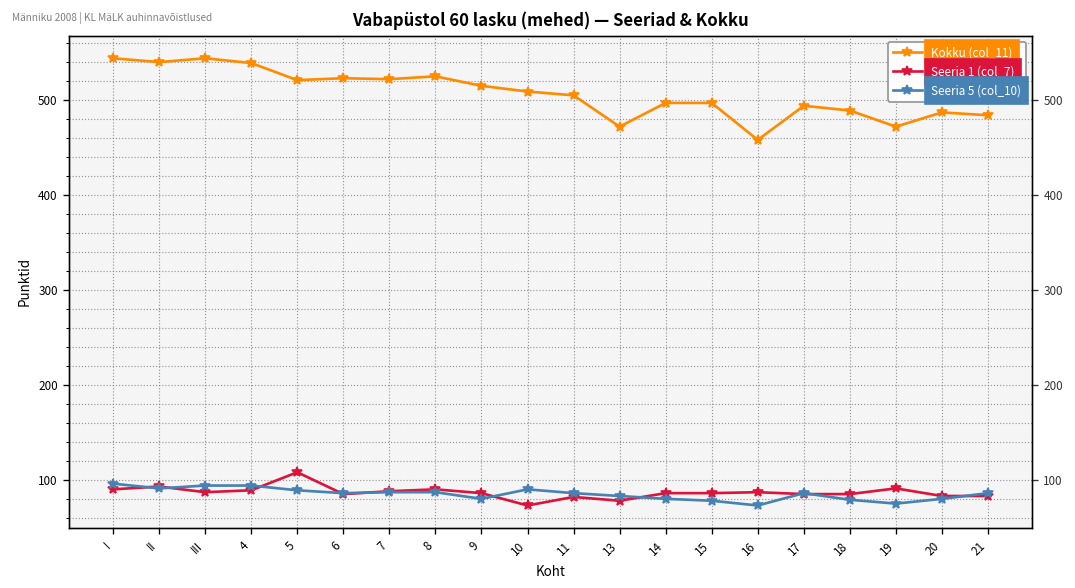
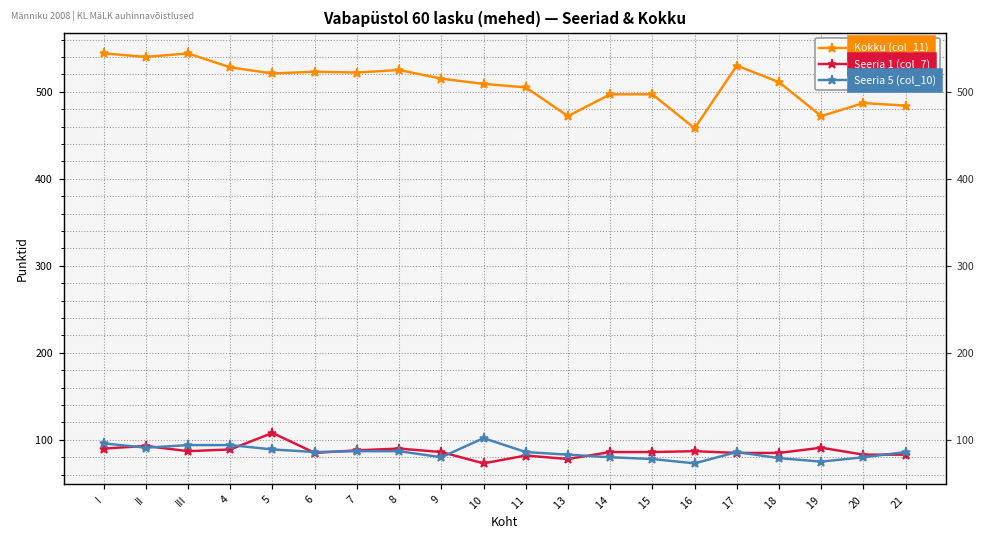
  {
    "Kokku (col_11)": {
      "I": 540,
      "II": 540,
      "III": 540,
-     "4": 540,
+     "4": 530,
      "5": 520,
      "6": 520,
      "7": 520,
      "8": 530,
      "9": 520,
      "10": 510,
      "11": 510,
      "13": 470,
      "14": 500,
      "15": 500,
      "16": 460,
-     "17": 490,
-     "18": 490,
+     "17": 530,
+     "18": 510,
      "19": 470,
      "20": 490,
      "21": 480
    },
    "Seeria 1 (col_7)": {
      "I": 90,
      "III": 90,
      "4": 90,
      "5": 110,
      "9": 90,
      "10": 70,
      "11": 80,
      "13": 80,
      "14": 90,
      "15": 90,
      "16": 90,
      "18": 90,
      "19": 90
    },
    "Seeria 5 (col_10)": {
      "I": 100,
      "III": 90,
      "4": 90,
      "5": 90,
      "9": 80,
-     "10": 90,
+     "10": 100,
      "11": 90,
      "13": 80,
      "14": 80,
      "15": 80,
      "16": 70,
      "18": 80,
      "19": 80
    }
  }
